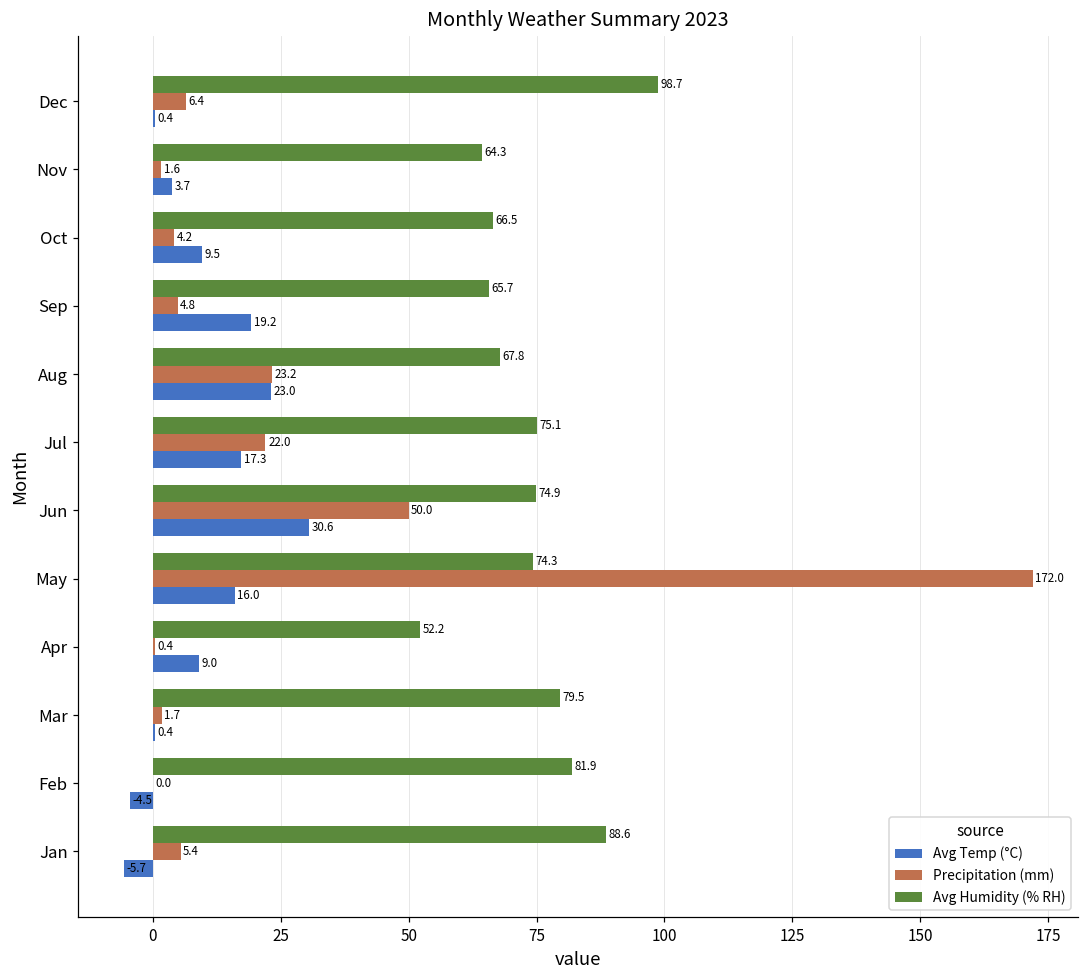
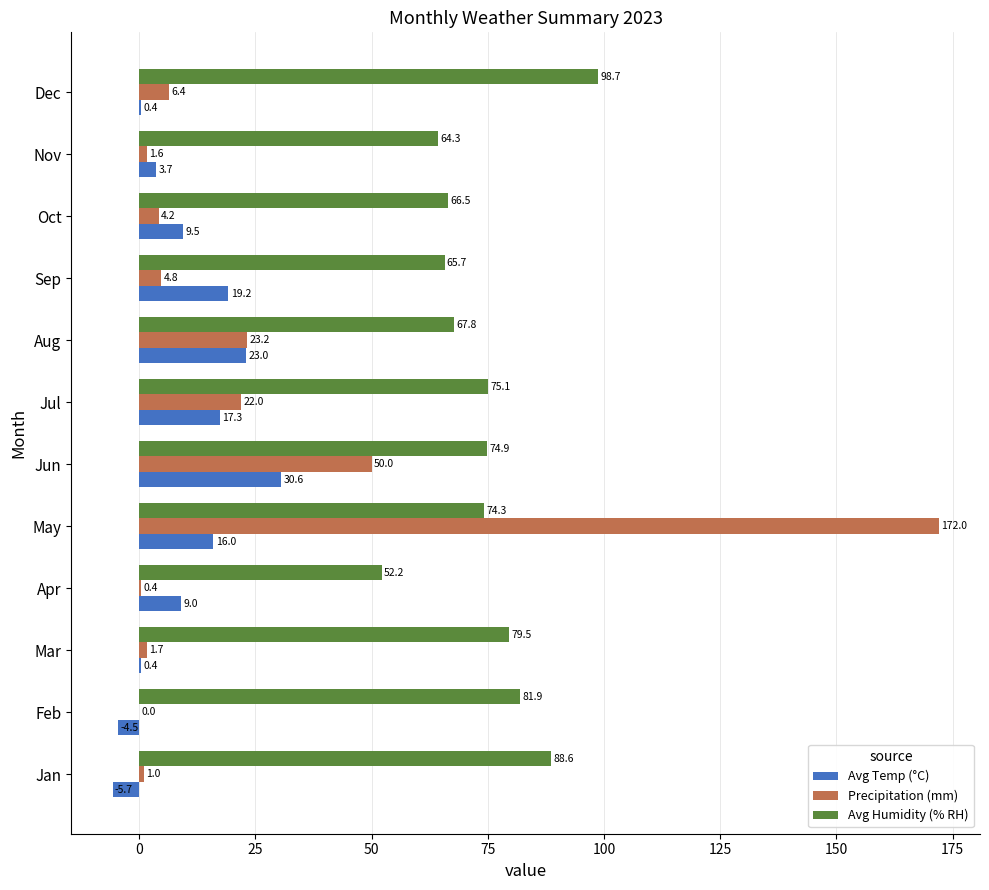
  {
    "Avg Temp (°C)": {
      "Dec": 0.4,
      "Nov": 3.7,
      "Oct": 9.5,
      "Sep": 19.2,
      "Aug": 23.0,
      "Jul": 17.3,
      "Jun": 30.6,
      "May": 16.0,
      "Apr": 9.0,
      "Mar": 0.4,
      "Feb": -4.5,
      "Jan": -5.7
    },
    "Precipitation (mm)": {
      "Dec": 6.4,
      "Nov": 1.6,
      "Oct": 4.2,
      "Sep": 4.8,
      "Aug": 23.2,
      "Jul": 22.0,
      "Jun": 50.0,
      "May": 172.0,
      "Apr": 0.4,
      "Mar": 1.7,
      "Feb": 0.0,
-     "Jan": 5.4
+     "Jan": 1.0
    },
    "Avg Humidity (% RH)": {
      "Dec": 98.7,
      "Nov": 64.3,
      "Oct": 66.5,
      "Sep": 65.7,
      "Aug": 67.8,
      "Jul": 75.1,
      "Jun": 74.9,
      "May": 74.3,
      "Apr": 52.2,
      "Mar": 79.5,
      "Feb": 81.9,
      "Jan": 88.6
    }
  }
